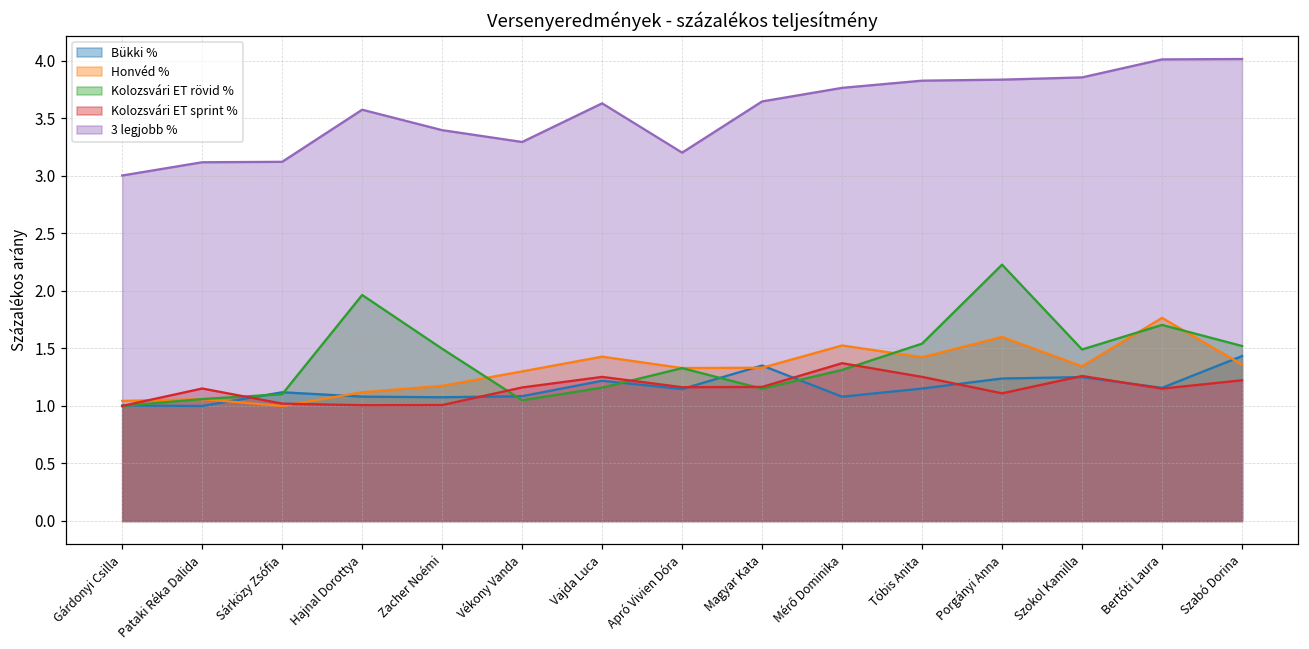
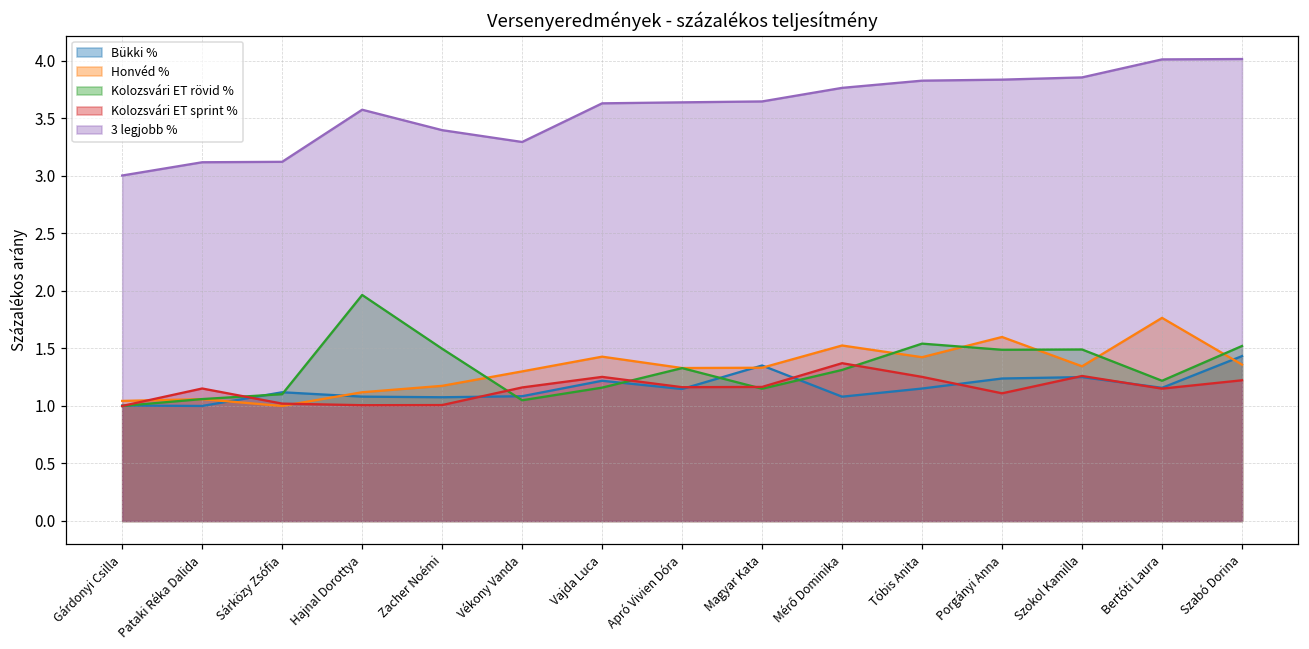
  {
    "Bükki %": {
      "Pataki Réka Dalida": 1.00,
      "Hajnal Dorottya": 1.08,
      "Zacher Noémi": 1.08,
      "Vékony Vanda": 1.08,
      "Vajda Luca": 1.22,
      "Mérő Dominika": 1.08,
      "Tóbis Anita": 1.15,
      "Porgányi Anna": 1.24,
      "Szabó Dorina": 1.43
    },
    "Kolozsvári ET rövid %": {
      "Hajnal Dorottya": 1.97,
      "Zacher Noémi": 1.50,
      "Vékony Vanda": 1.05,
      "Vajda Luca": 1.16,
      "Mérő Dominika": 1.31,
      "Tóbis Anita": 1.54,
-     "Porgányi Anna": 2.23,
+     "Porgányi Anna": 1.49,
      "Szokol Kamilla": 1.49,
-     "Bertóti Laura": 1.70,
+     "Bertóti Laura": 1.22,
      "Szabó Dorina": 1.52
    },
    "3 legjobb %": {
      "Gárdonyi Csilla": 3.00,
      "Pataki Réka Dalida": 3.12,
      "Sárközy Zsófia": 3.12,
      "Hajnal Dorottya": 3.58,
      "Zacher Noémi": 3.40,
      "Vékony Vanda": 3.30,
      "Vajda Luca": 3.63,
-     "Apró Vivien Dóra": 3.20,
+     "Apró Vivien Dóra": 3.64,
      "Magyar Kata": 3.65,
      "Mérő Dominika": 3.77,
      "Tóbis Anita": 3.83,
      "Porgányi Anna": 3.84,
      "Szokol Kamilla": 3.86,
      "Bertóti Laura": 4.01,
      "Szabó Dorina": 4.02
    }
  }
